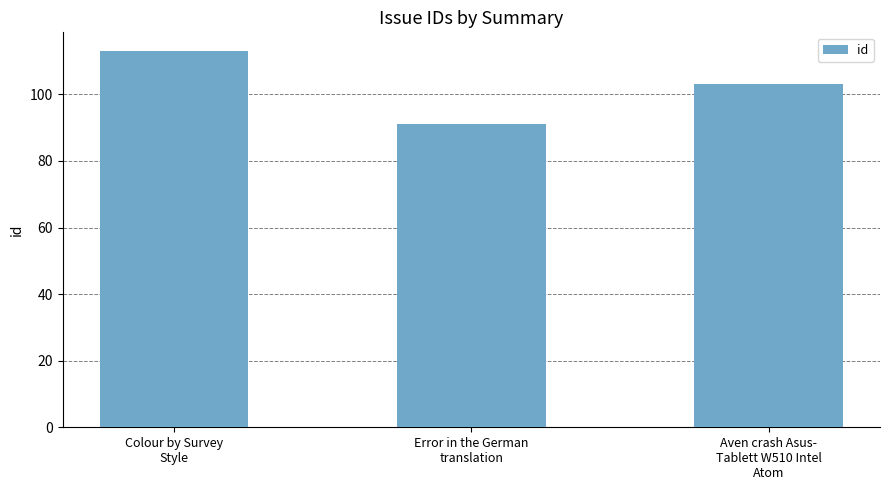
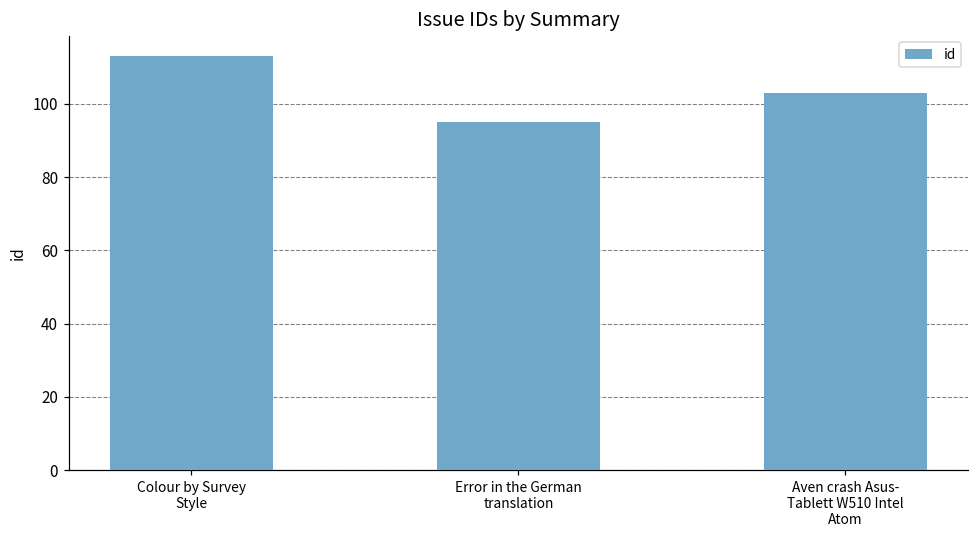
  {
    "Colour by Survey Style": 113,
-   "Error in the German translation": 91,
+   "Error in the German translation": 95,
    "Aven crash Asus- Tablett W510 Intel Atom": 103
  }
